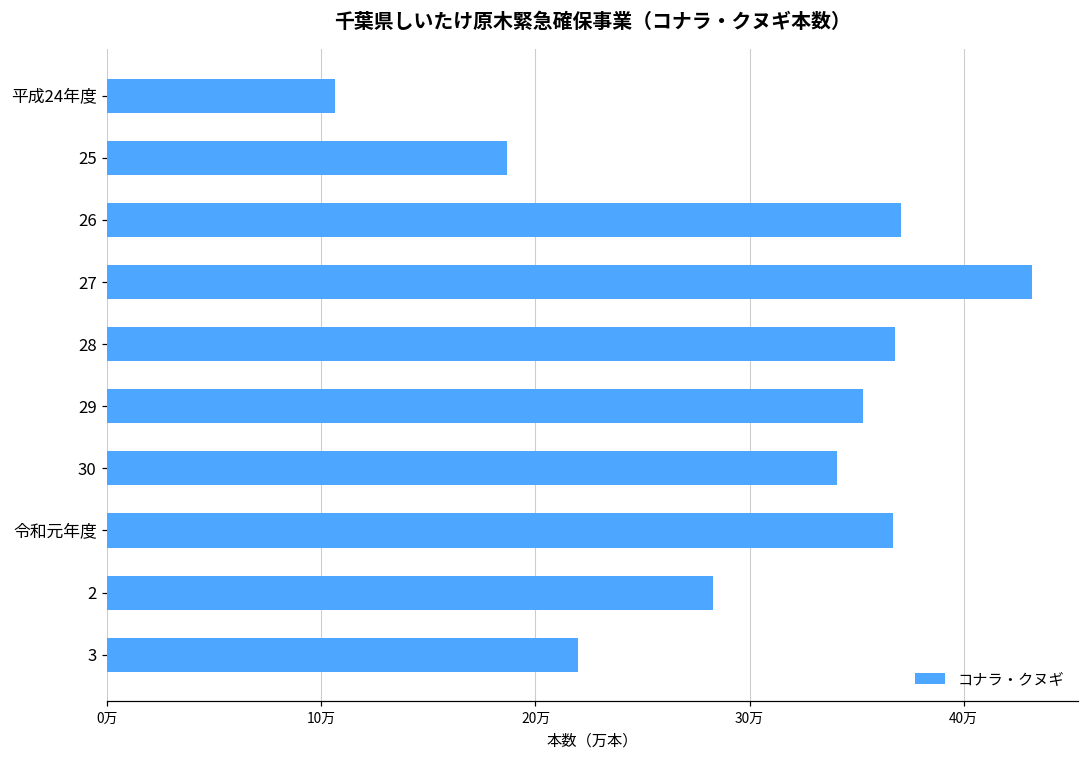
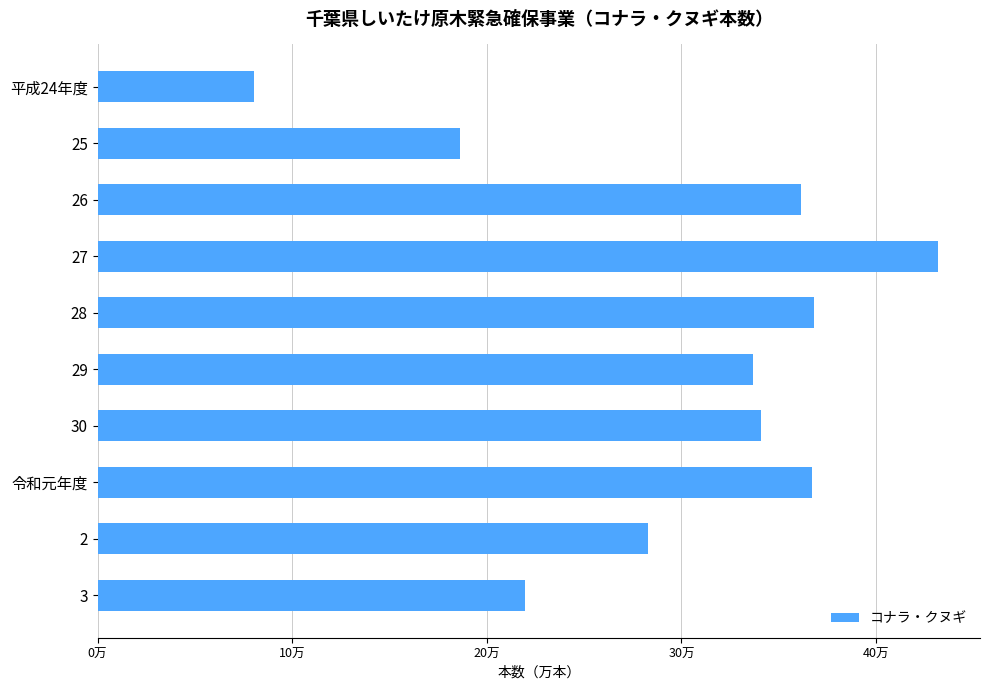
  {
-   "平成24年度": "10.6万",
+   "平成24年度": "8.0万",
    "25": "18.6万",
-   "26": "37.1万",
+   "26": "36.1万",
    "27": "43.2万",
    "28": "36.8万",
-   "29": "35.3万",
+   "29": "33.7万",
    "30": "34.1万",
    "令和元年度": "36.7万",
    "2": "28.3万",
    "3": "22.0万"
  }
